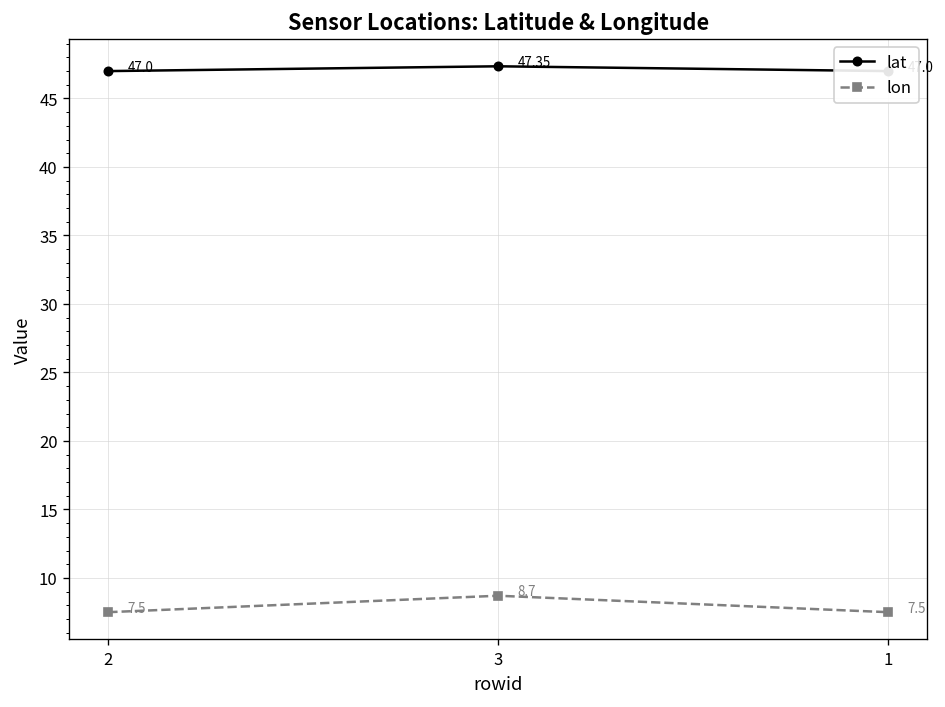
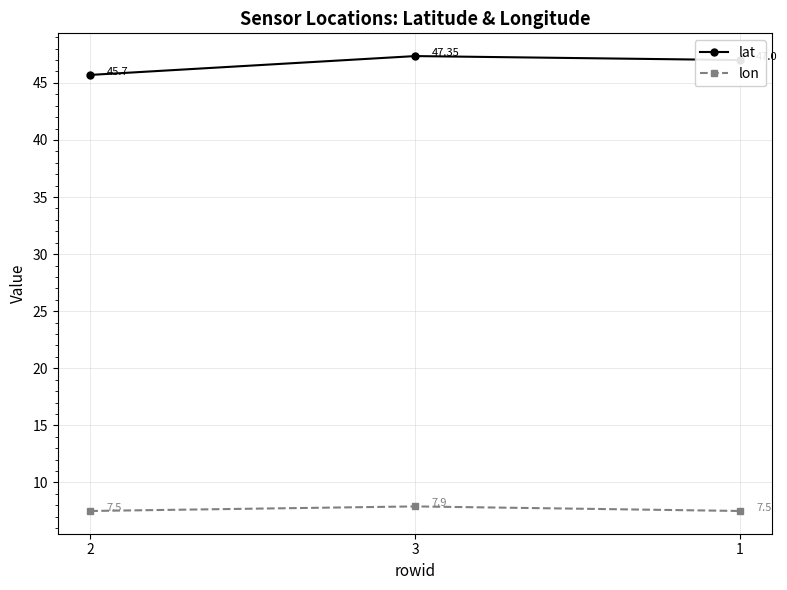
  {
    "lat": {
-     "2": 47.0,
+     "2": 45.7,
      "3": 47.35
    },
    "lon": {
      "2": 7.5,
-     "3": 8.7,
+     "3": 7.9,
      "1": 7.5
    }
  }
